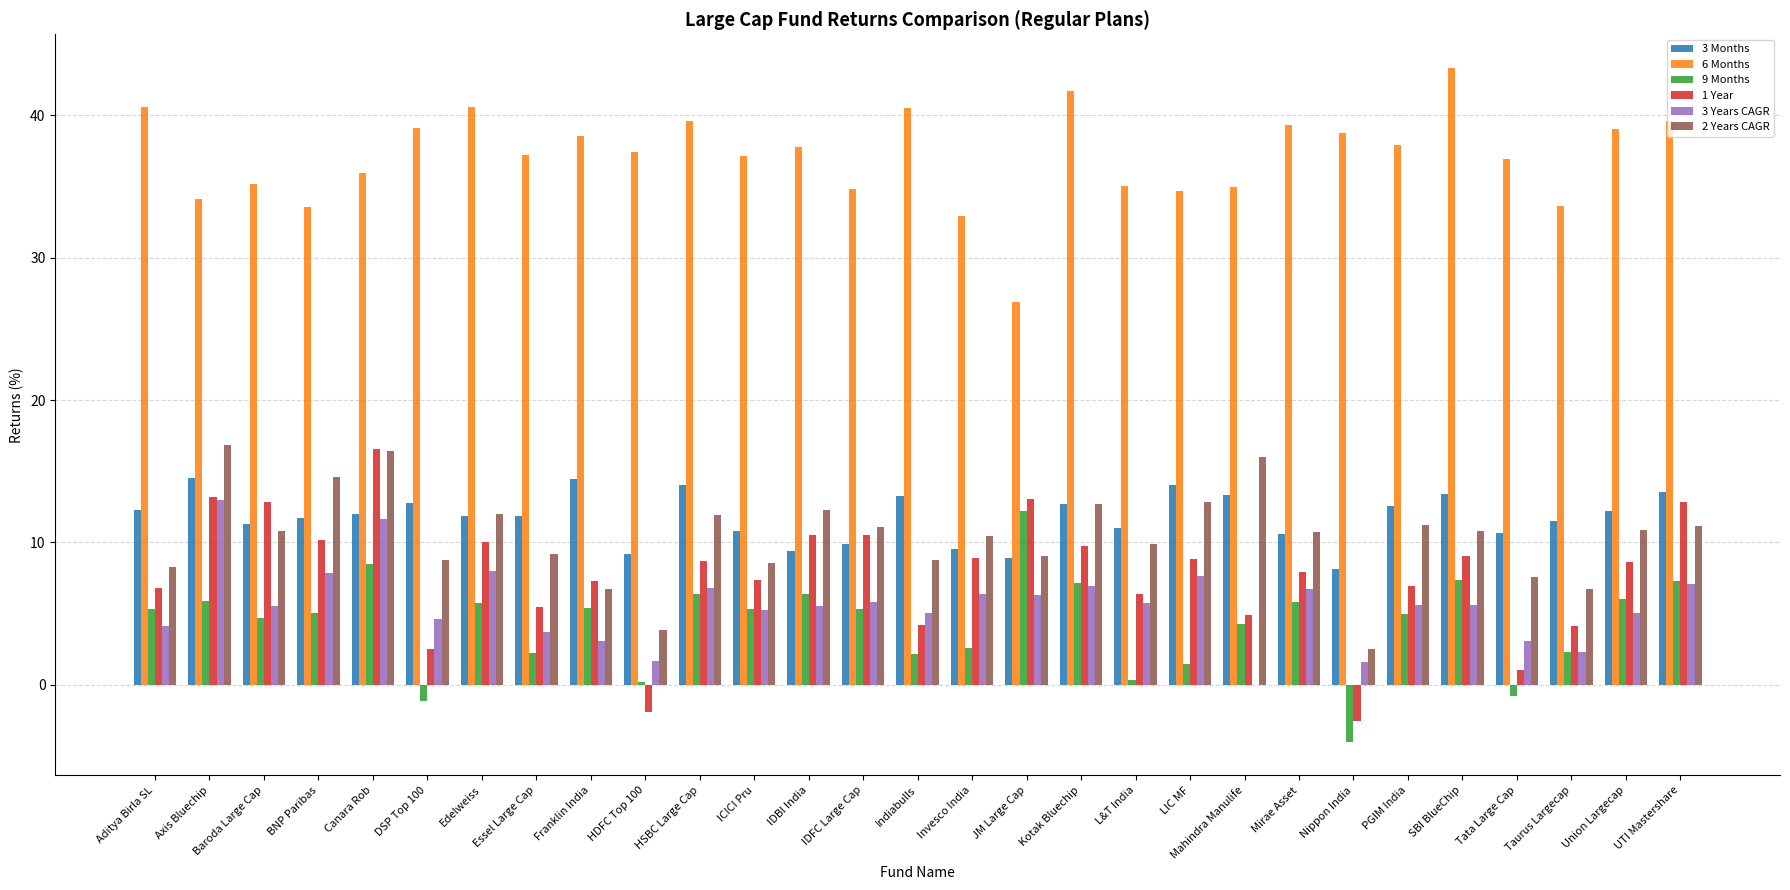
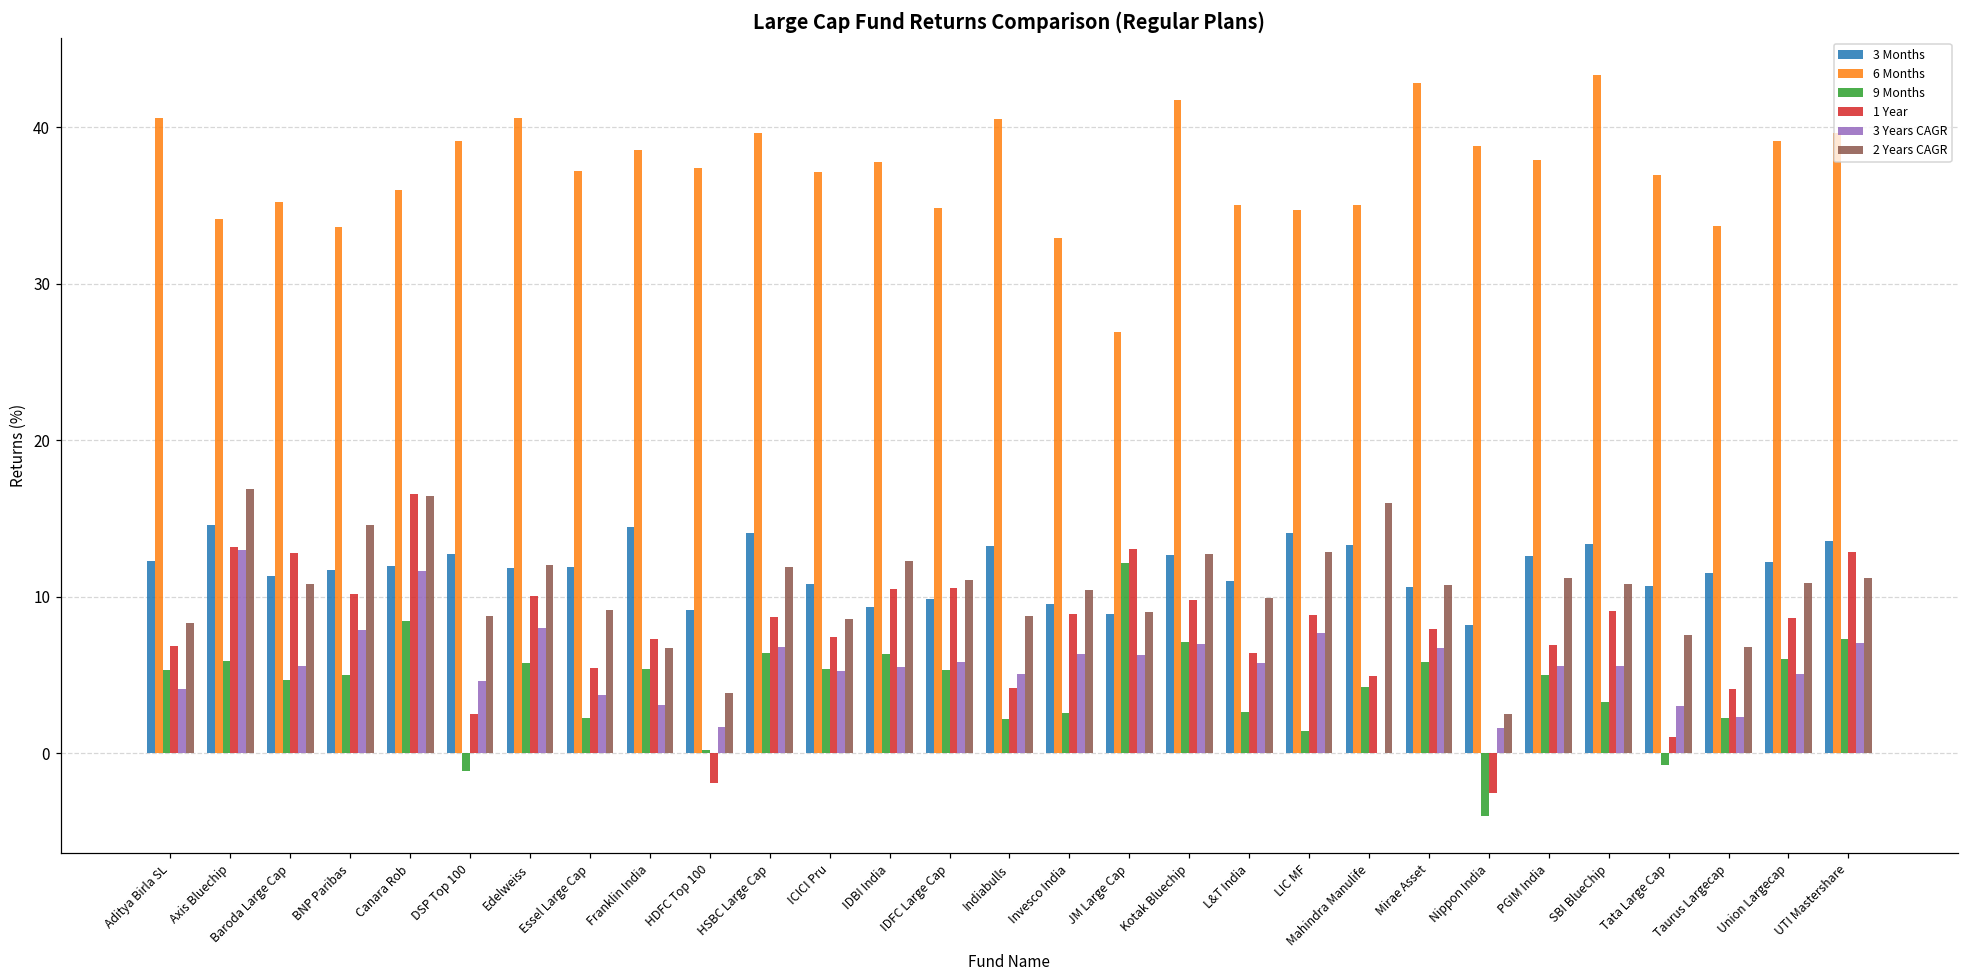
  {
    "3 Months": {
      "Aditya Birla SL": 12.3,
      "Axis Bluechip": 14.6,
      "Baroda Large Cap": 11.3,
      "BNP Paribas": 11.7,
      "Canara Rob": 12.0,
      "DSP Top 100": 12.7,
      "Edelweiss": 11.9,
      "Essel Large Cap": 11.9,
      "Franklin India": 14.5,
      "HDFC Top 100": 9.2,
      "HSBC Large Cap": 14.1,
      "ICICI Pru": 10.8,
      "IDBI India": 9.4,
      "IDFC Large Cap": 9.9,
      "Indiabulls": 13.3,
      "Invesco India": 9.6,
      "JM Large Cap": 8.9,
      "Kotak Bluechip": 12.7,
      "L&T India": 11.0,
      "LIC MF": 14.1,
      "Mahindra Manulife": 13.3,
      "Mirae Asset": 10.6,
      "Nippon India": 8.2,
      "PGIM India": 12.6,
      "SBI BlueChip": 13.4,
      "Tata Large Cap": 10.7,
      "Taurus Largecap": 11.5,
      "Union Largecap": 12.2,
      "UTI Mastershare": 13.6
    },
    "6 Months": {
      "Aditya Birla SL": 40.6,
      "Axis Bluechip": 34.1,
      "Baroda Large Cap": 35.2,
      "BNP Paribas": 33.6,
      "Canara Rob": 36.0,
      "DSP Top 100": 39.1,
      "Edelweiss": 40.6,
      "Essel Large Cap": 37.2,
      "Franklin India": 38.5,
      "HDFC Top 100": 37.4,
      "HSBC Large Cap": 39.6,
      "ICICI Pru": 37.1,
      "IDBI India": 37.8,
      "IDFC Large Cap": 34.8,
      "Indiabulls": 40.5,
      "Invesco India": 32.9,
      "JM Large Cap": 26.9,
      "Kotak Bluechip": 41.7,
      "L&T India": 35.0,
      "LIC MF": 34.7,
      "Mahindra Manulife": 35.0,
-     "Mirae Asset": 39.4,
+     "Mirae Asset": 42.8,
      "Nippon India": 38.8,
      "PGIM India": 37.9,
      "SBI BlueChip": 43.3,
      "Tata Large Cap": 37.0,
      "Taurus Largecap": 33.6,
      "Union Largecap": 39.1
    },
    "9 Months": {
      "Aditya Birla SL": 5.3,
      "Axis Bluechip": 5.9,
      "Baroda Large Cap": 4.7,
      "BNP Paribas": 5.0,
      "Canara Rob": 8.5,
      "DSP Top 100": -1.2,
      "Edelweiss": 5.7,
      "Essel Large Cap": 2.3,
      "Franklin India": 5.4,
      "HDFC Top 100": 0.2,
      "HSBC Large Cap": 6.4,
      "ICICI Pru": 5.4,
      "IDBI India": 6.3,
      "IDFC Large Cap": 5.4,
      "Indiabulls": 2.2,
      "Invesco India": 2.6,
      "JM Large Cap": 12.2,
      "Kotak Bluechip": 7.1,
-     "L&T India": 0.4,
+     "L&T India": 2.6,
      "LIC MF": 1.4,
      "Mahindra Manulife": 4.2,
      "Mirae Asset": 5.8,
      "Nippon India": -4.0,
      "PGIM India": 5.0,
-     "SBI BlueChip": 7.4,
+     "SBI BlueChip": 3.3,
      "Tata Large Cap": -0.8,
      "Taurus Largecap": 2.3,
      "Union Largecap": 6.0,
      "UTI Mastershare": 7.3
    },
    "1 Year": {
      "Aditya Birla SL": 6.8,
      "Axis Bluechip": 13.2,
      "Baroda Large Cap": 12.8,
      "BNP Paribas": 10.2,
      "Canara Rob": 16.5,
      "DSP Top 100": 2.5,
      "Edelweiss": 10.1,
      "Essel Large Cap": 5.5,
      "Franklin India": 7.3,
      "HDFC Top 100": -1.9,
      "HSBC Large Cap": 8.7,
      "ICICI Pru": 7.4,
      "IDBI India": 10.5,
      "IDFC Large Cap": 10.5,
      "Indiabulls": 4.2,
      "Invesco India": 8.9,
      "JM Large Cap": 13.0,
      "Kotak Bluechip": 9.8,
      "L&T India": 6.4,
      "LIC MF": 8.8,
      "Mahindra Manulife": 4.9,
      "Mirae Asset": 7.9,
      "Nippon India": -2.5,
      "PGIM India": 6.9,
      "SBI BlueChip": 9.1,
      "Tata Large Cap": 1.0,
      "Taurus Largecap": 4.1,
      "Union Largecap": 8.6,
      "UTI Mastershare": 12.8
    },
    "3 Years CAGR": {
      "Aditya Birla SL": 4.1,
      "Axis Bluechip": 13.0,
      "Baroda Large Cap": 5.6,
      "BNP Paribas": 7.9,
      "Canara Rob": 11.6,
      "DSP Top 100": 4.6,
      "Edelweiss": 8.0,
      "Essel Large Cap": 3.7,
      "Franklin India": 3.1,
      "HDFC Top 100": 1.7,
      "HSBC Large Cap": 6.8,
      "ICICI Pru": 5.3,
      "IDBI India": 5.5,
      "IDFC Large Cap": 5.8,
      "Indiabulls": 5.1,
      "Invesco India": 6.4,
      "JM Large Cap": 6.3,
      "Kotak Bluechip": 7.0,
      "L&T India": 5.7,
      "LIC MF": 7.7,
      "Mahindra Manulife": 0.0,
      "Mirae Asset": 6.7,
      "Nippon India": 1.6,
      "PGIM India": 5.6,
      "SBI BlueChip": 5.6,
      "Tata Large Cap": 3.1,
      "Taurus Largecap": 2.3,
      "Union Largecap": 5.1,
      "UTI Mastershare": 7.1
    },
    "2 Years CAGR": {
      "Aditya Birla SL": 8.3,
      "Axis Bluechip": 16.9,
      "Baroda Large Cap": 10.8,
      "BNP Paribas": 14.6,
      "Canara Rob": 16.4,
      "DSP Top 100": 8.8,
      "Edelweiss": 12.0,
      "Essel Large Cap": 9.2,
      "Franklin India": 6.7,
      "HDFC Top 100": 3.9,
      "HSBC Large Cap": 11.9,
      "ICICI Pru": 8.6,
      "IDBI India": 12.3,
      "IDFC Large Cap": 11.1,
      "Indiabulls": 8.7,
      "Invesco India": 10.5,
      "JM Large Cap": 9.0,
      "Kotak Bluechip": 12.7,
      "L&T India": 9.9,
      "LIC MF": 12.8,
      "Mahindra Manulife": 16.0,
      "Mirae Asset": 10.8,
      "Nippon India": 2.5,
      "PGIM India": 11.2,
      "SBI BlueChip": 10.8,
      "Tata Large Cap": 7.6,
      "Taurus Largecap": 6.8,
      "Union Largecap": 10.9,
      "UTI Mastershare": 11.2
    }
  }
